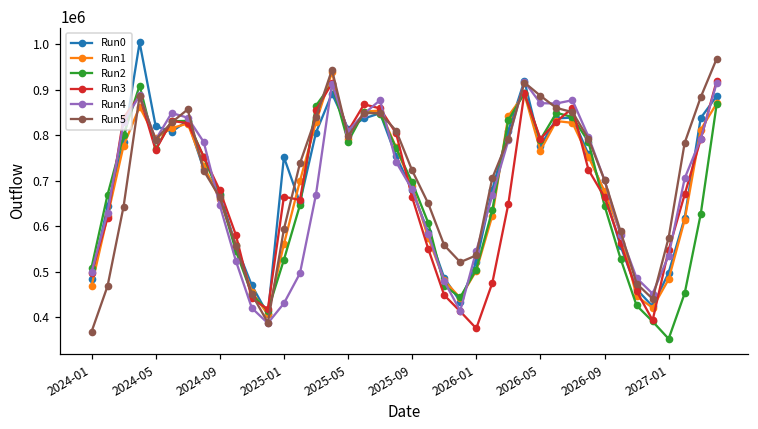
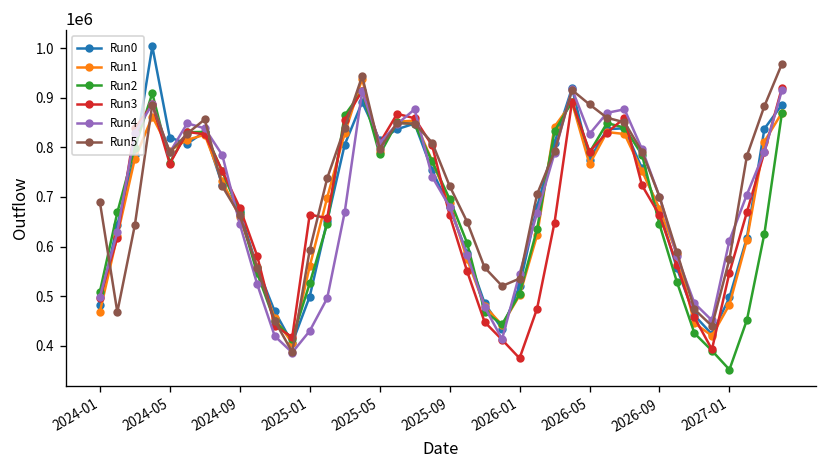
  {
    "Run0": {
      "2024-01": 480000,
      "2024-05": 820000,
-     "2025-01": 750000,
+     "2025-01": 500000,
      "2026-01": 520000,
      "2026-05": 780000,
      "2027-01": 500000
    },
    "Run1": {
      "2024-01": 470000,
      "2025-01": 560000,
      "2025-09": 690000,
      "2026-05": 770000,
      "2027-01": 480000
    },
    "Run2": {
      "2024-01": 510000,
      "2025-01": 530000,
      "2025-09": 700000,
      "2026-09": 640000,
      "2027-01": 350000
    },
    "Run3": {
      "2024-09": 680000,
      "2025-01": 660000,
      "2025-09": 660000,
      "2026-01": 370000,
      "2026-09": 660000,
      "2027-01": 550000
    },
    "Run4": {
      "2024-09": 650000,
      "2025-01": 430000,
      "2026-01": 550000,
-     "2026-05": 870000,
-     "2027-01": 540000
+     "2026-05": 830000,
+     "2027-01": 610000
    },
    "Run5": {
-     "2024-01": 370000,
+     "2024-01": 690000,
      "2025-01": 590000,
      "2025-05": 800000,
      "2025-09": 720000,
      "2026-01": 540000,
      "2026-05": 890000,
      "2027-01": 570000
    }
  }
